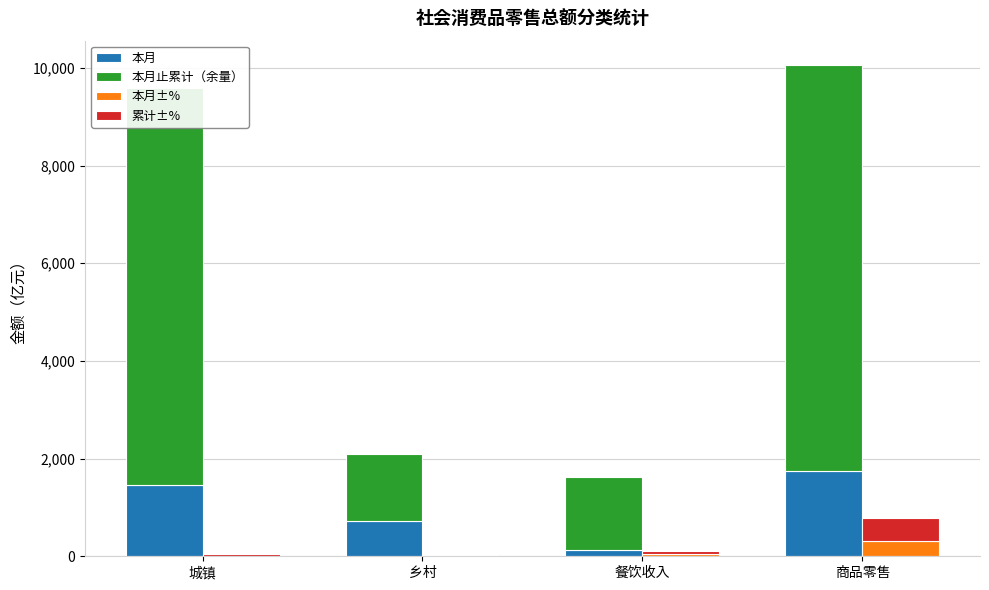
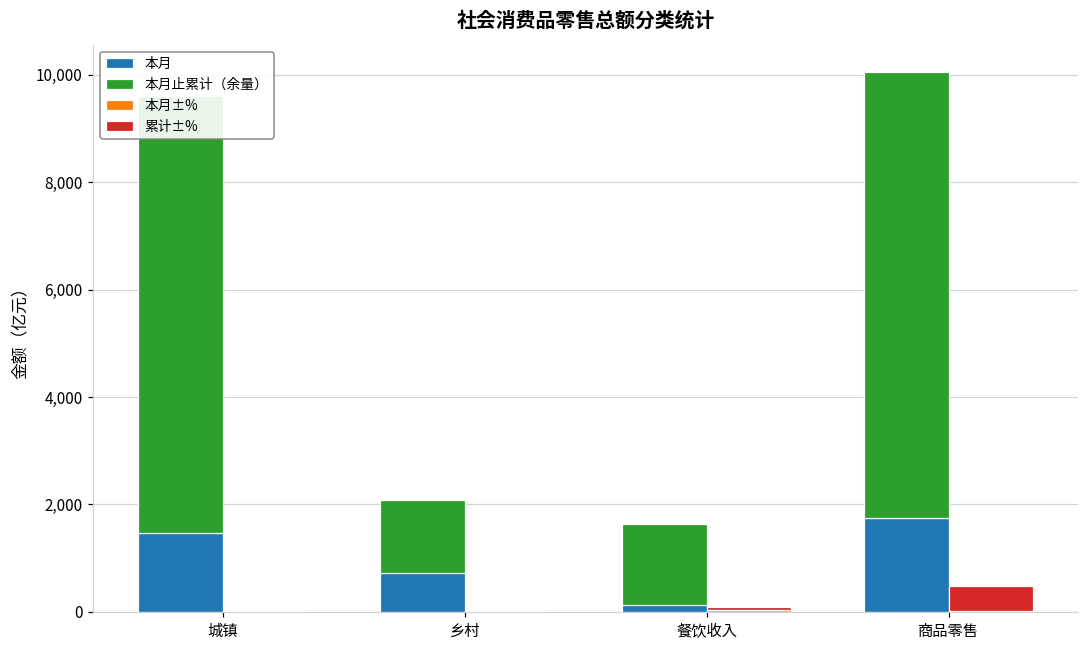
  {
    "本月": {
      "城镇": "1,500",
      "乡村": "700",
      "餐饮收入": "100",
      "商品零售": "1,800"
    },
    "本月±%": {
-     "商品零售": "300"
+     "商品零售": "0"
    },
    "累计±%": {
      "餐饮收入": "100",
      "商品零售": "500"
    }
  }
